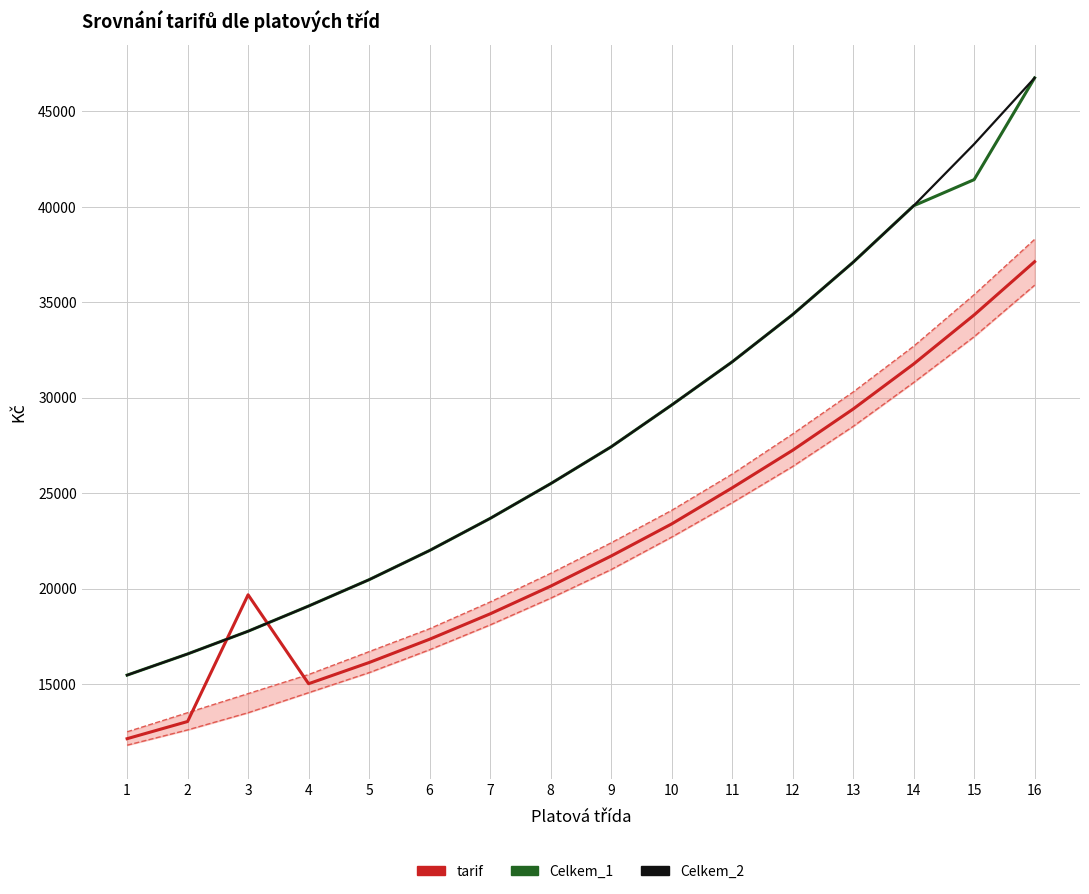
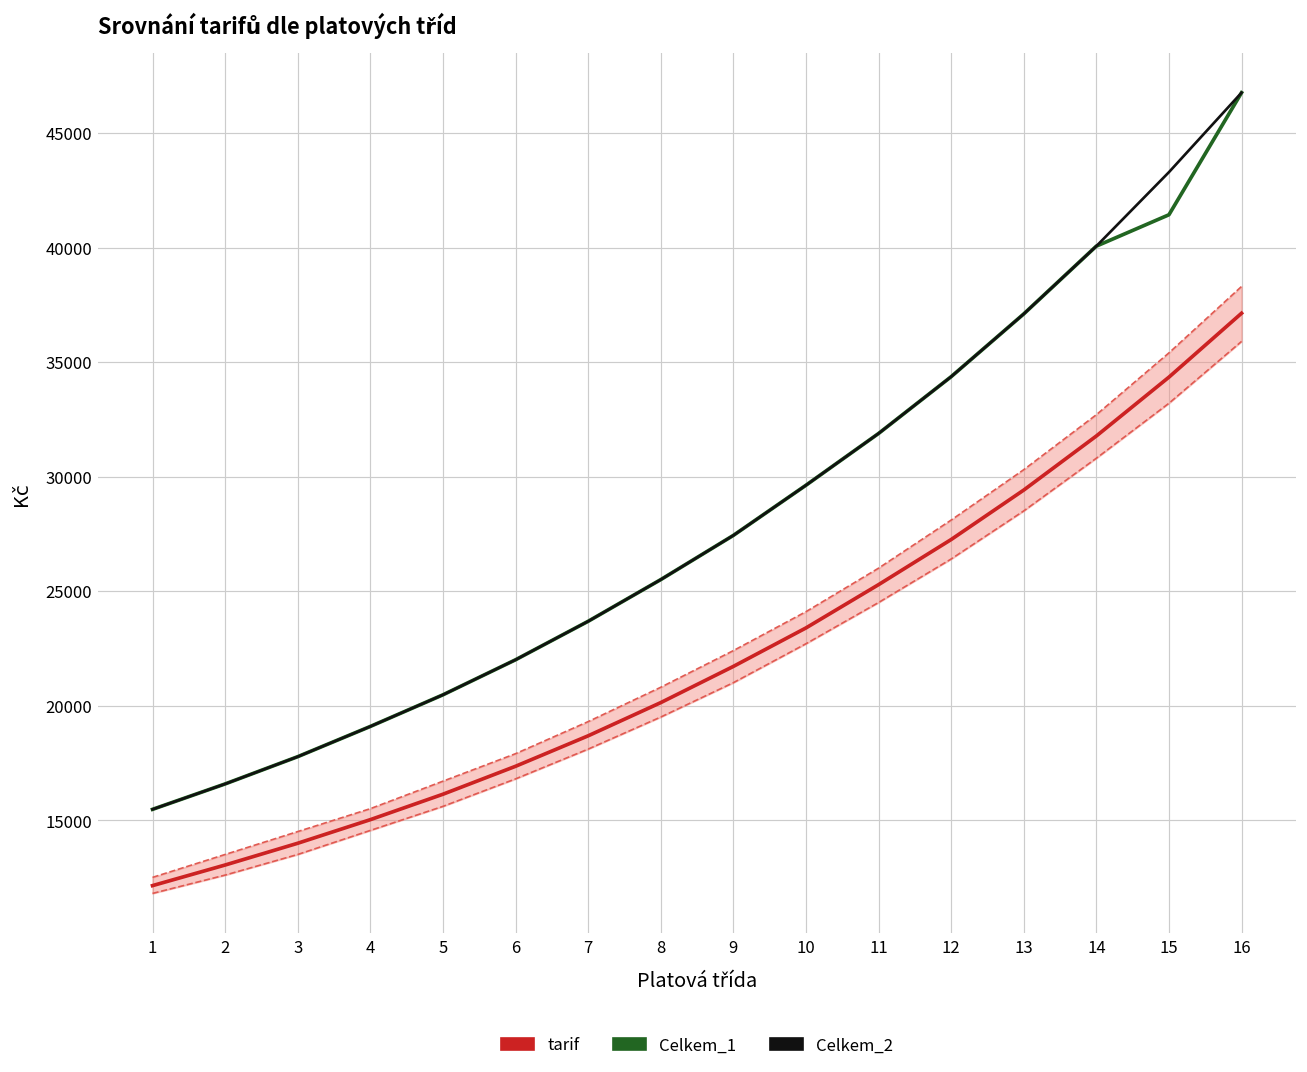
  {
    "tarif": {
      "1": 12100,
      "2": 13000,
-     "3": 19700,
+     "3": 14000,
      "4": 15000,
      "5": 16100,
      "6": 17400,
      "7": 18700,
      "8": 20100,
      "9": 21700,
      "10": 23400,
      "11": 25300,
      "12": 27300,
      "13": 29400,
      "14": 31800,
      "15": 34300,
      "16": 37100
    },
    "Celkem_1": {
      "15": 41400
    },
    "Celkem_2": {
      "15": 43300
    }
  }
